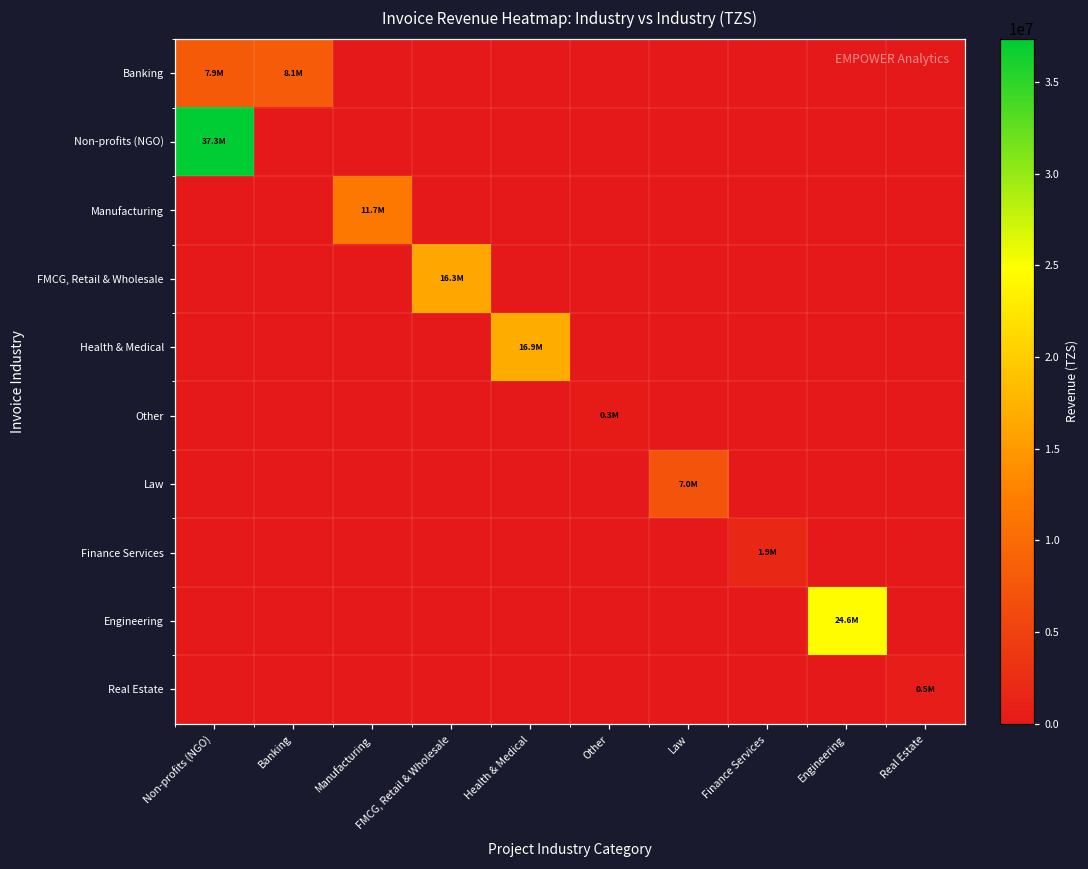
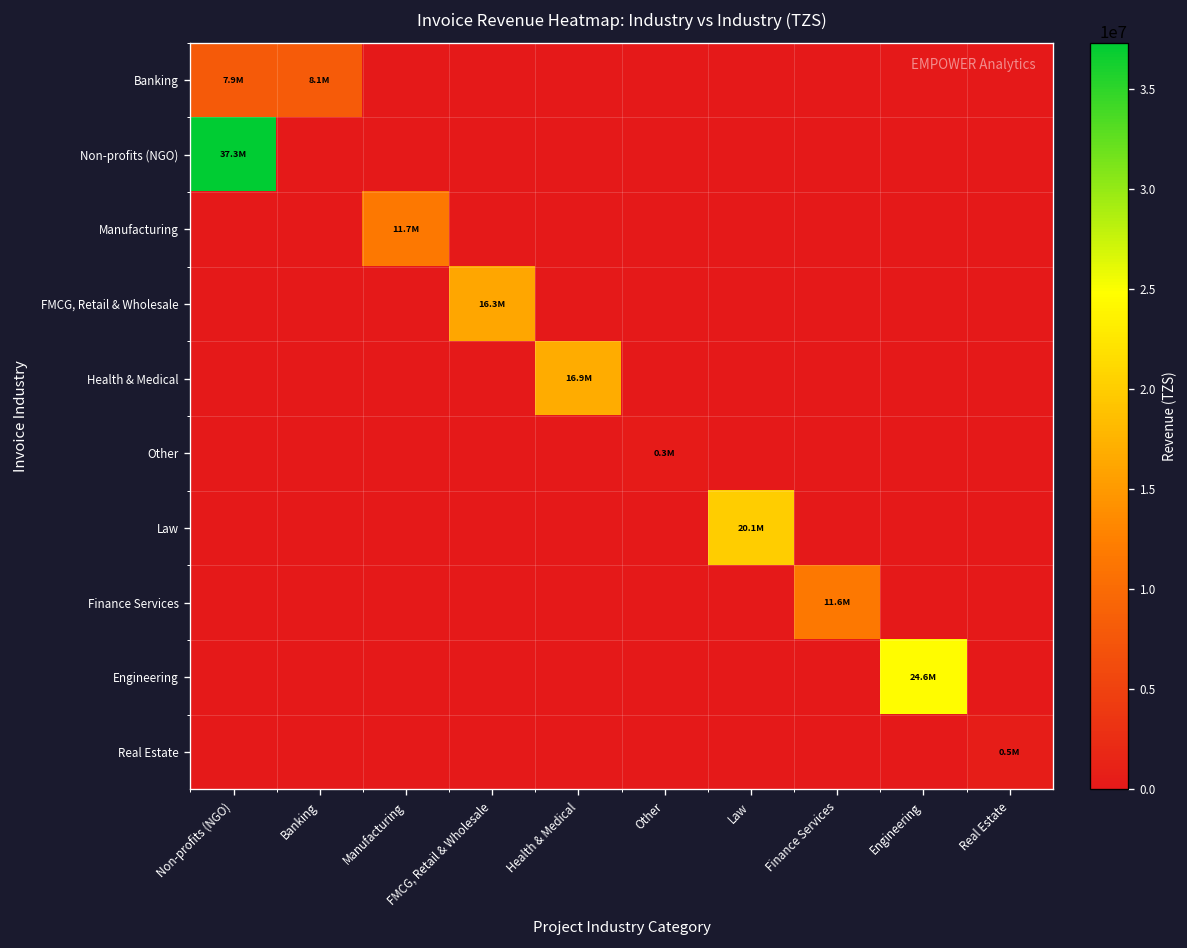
  {
    "Banking": {
      "Non-profits (NGO)": "7.9M",
      "Banking": "8.1M"
    },
    "Non-profits (NGO)": {
      "Non-profits (NGO)": "37.3M"
    },
    "Manufacturing": {
      "Manufacturing": "11.7M"
    },
    "FMCG, Retail & Wholesale": {
      "FMCG, Retail & Wholesale": "16.3M"
    },
    "Health & Medical": {
      "Health & Medical": "16.9M"
    },
    "Other": {
      "Other": "0.3M"
    },
    "Law": {
-     "Law": "7.0M"
+     "Law": "20.1M"
    },
    "Finance Services": {
-     "Finance Services": "1.9M"
+     "Finance Services": "11.6M"
    },
    "Engineering": {
      "Engineering": "24.6M"
    },
    "Real Estate": {
      "Real Estate": "0.5M"
    }
  }
